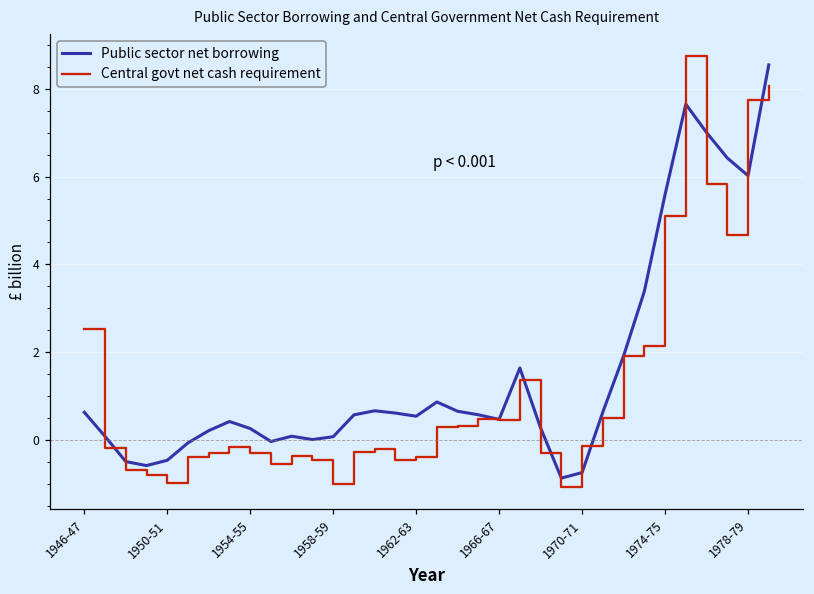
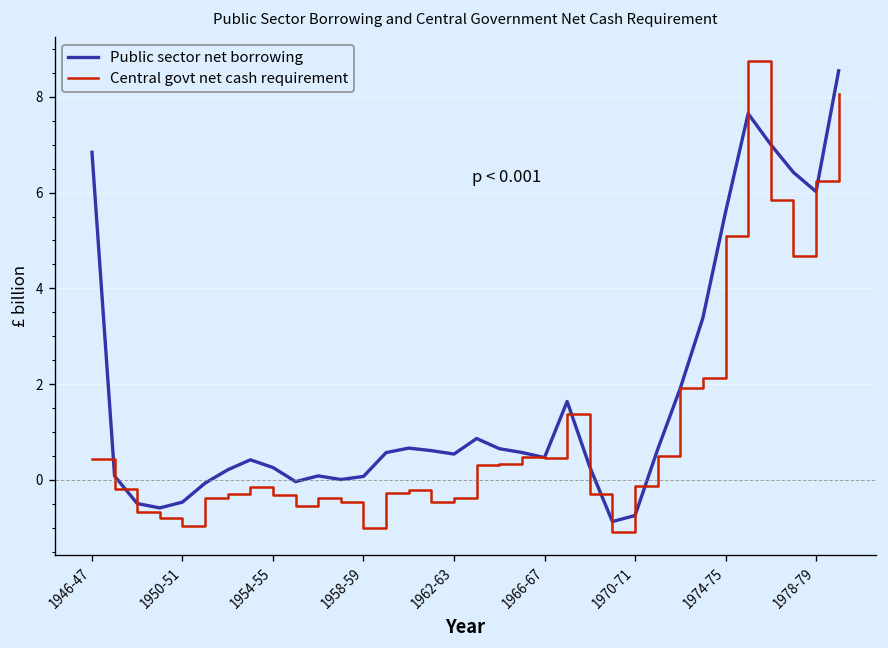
  {
    "Public sector net borrowing": {
-     "1946-47": 0.6,
+     "1946-47": 6.8,
      "1950-51": -0.5,
      "1954-55": 0.3,
      "1958-59": 0.1,
      "1962-63": 0.5,
      "1970-71": -0.7,
      "1974-75": 5.6,
      "1978-79": 6.0
    },
    "Central govt net cash requirement": {
-     "1946-47": 2.5,
+     "1946-47": 0.4,
      "1950-51": -1.0,
      "1954-55": -0.3,
      "1958-59": -1.0,
      "1962-63": -0.4,
      "1970-71": -0.1,
      "1974-75": 5.1,
-     "1978-79": 7.8
+     "1978-79": 6.2
    }
  }
